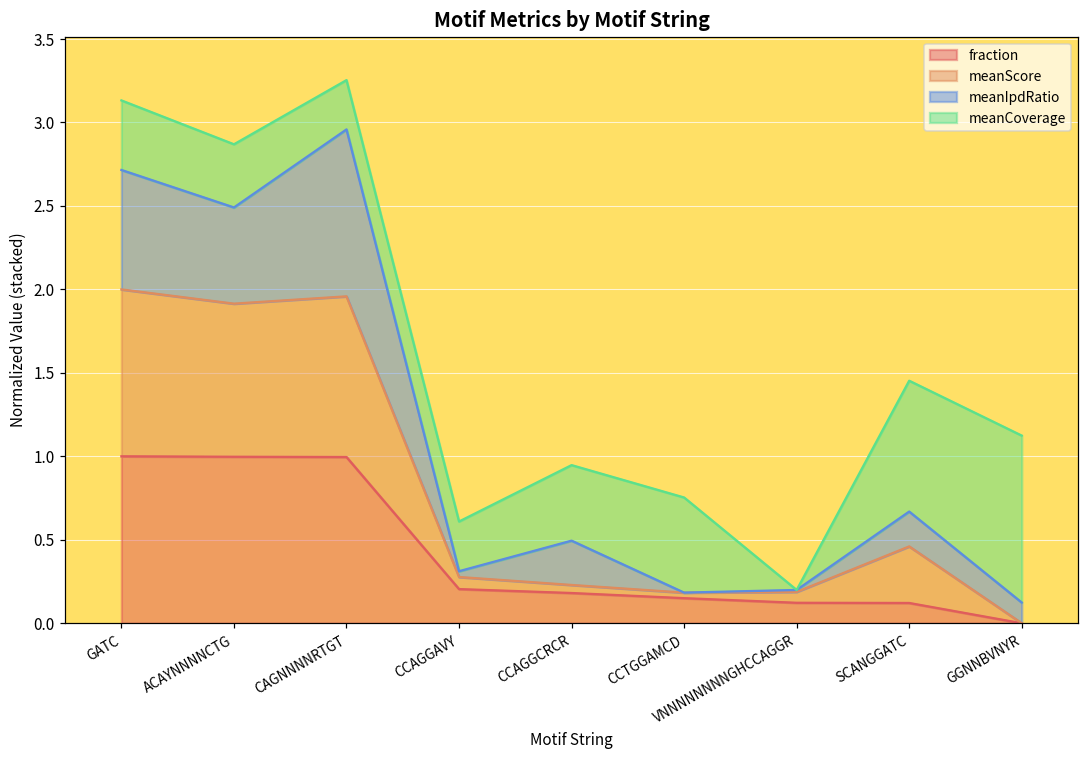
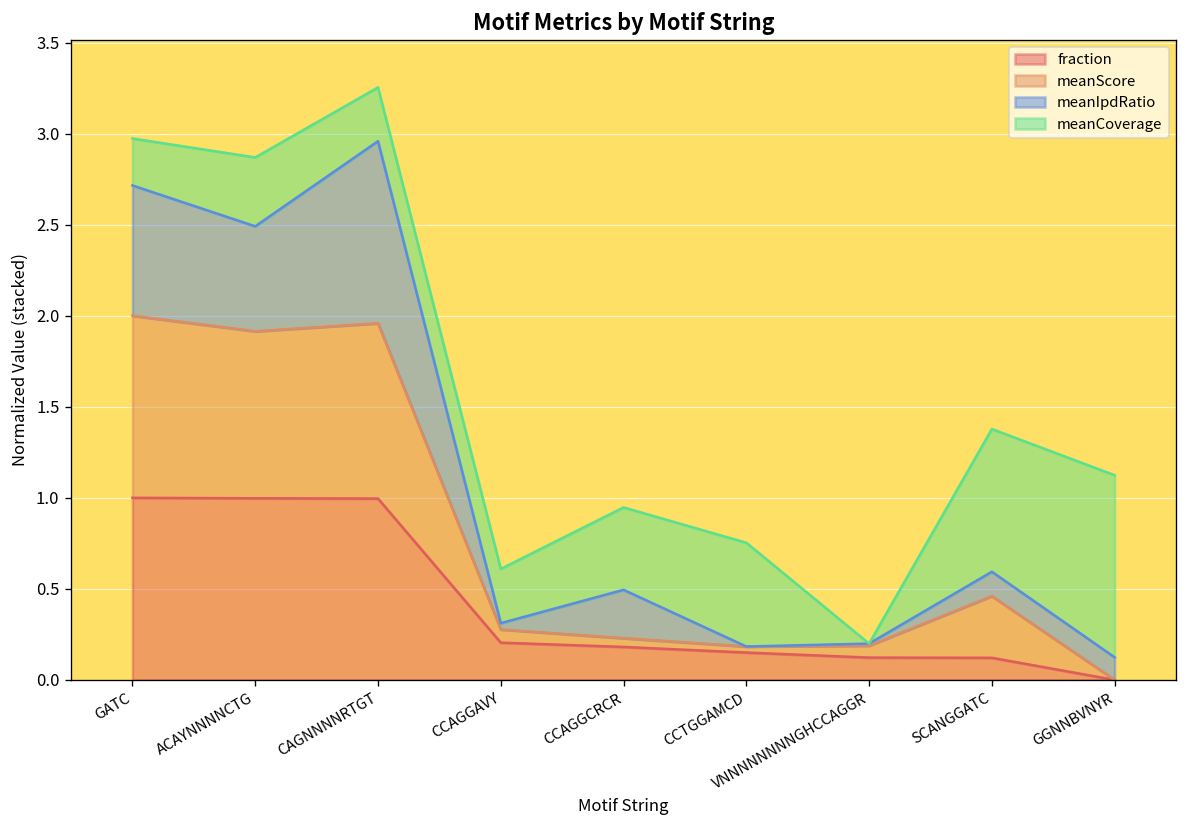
  {
    "meanIpdRatio": {
      "GATC": 0.72,
      "ACAYNNNNCTG": 0.58,
      "CAGNNNNRTGT": 1.00,
      "CCAGGAVY": 0.03,
      "CCAGGCRCR": 0.27,
-     "SCANGGATC": 0.21,
+     "SCANGGATC": 0.13,
      "GGNNBVNYR": 0.12
    },
    "meanCoverage": {
-     "GATC": 0.42,
+     "GATC": 0.26,
      "ACAYNNNNCTG": 0.38,
      "CAGNNNNRTGT": 0.30,
      "CCAGGAVY": 0.30,
      "CCAGGCRCR": 0.45,
      "CCTGGAMCD": 0.57,
      "SCANGGATC": 0.78,
      "GGNNBVNYR": 1.00
    }
  }
